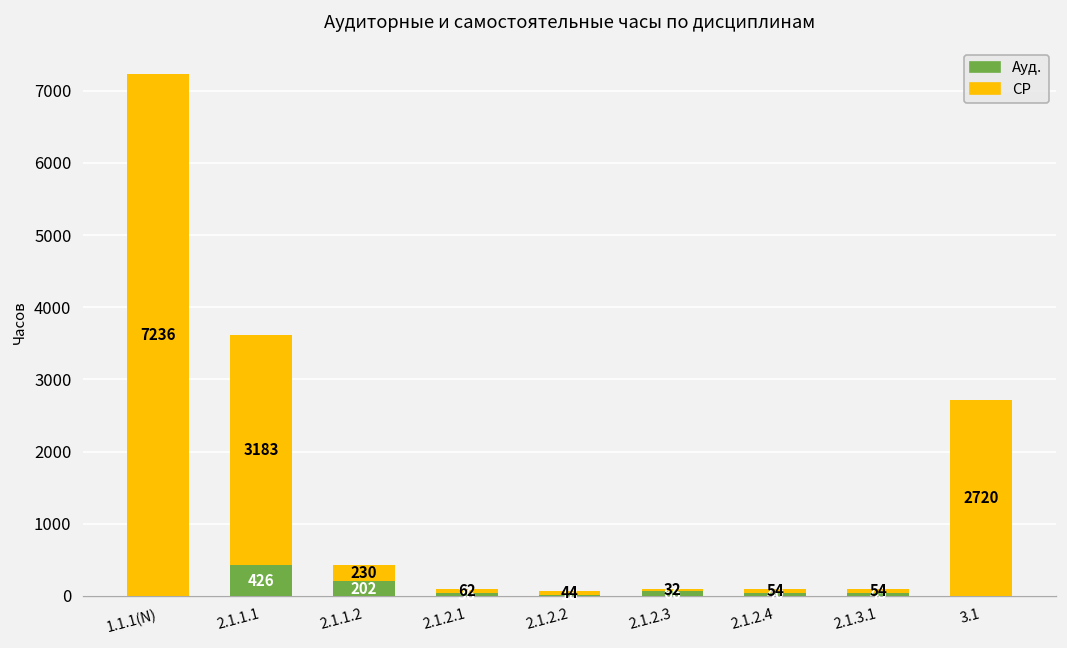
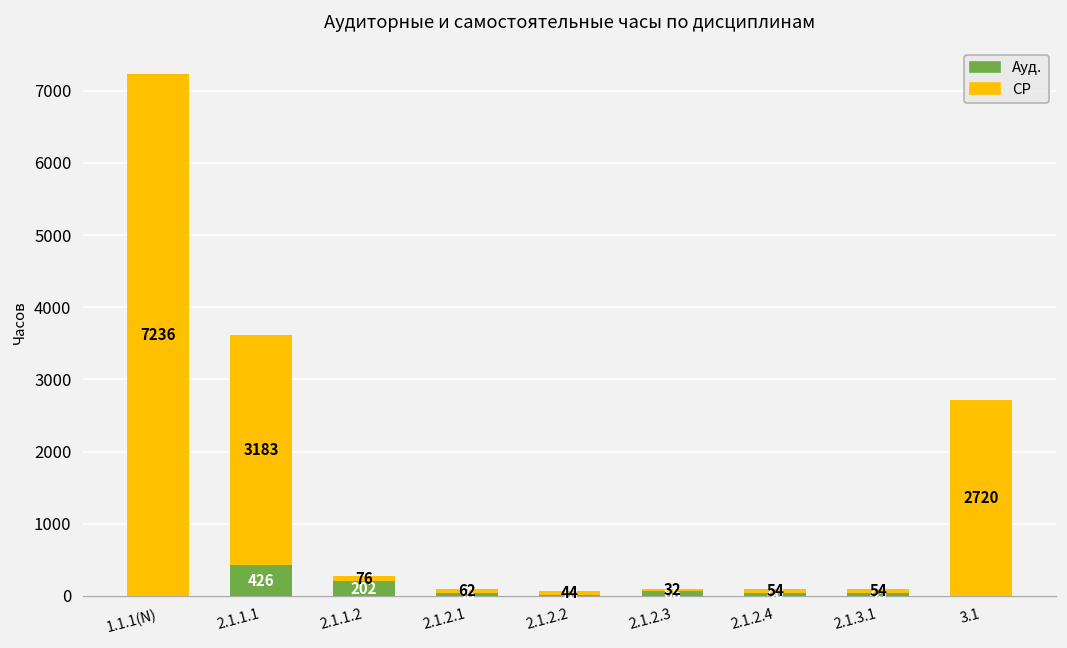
  {
    "Ауд.": {
      "2.1.1.1": 426,
      "2.1.1.2": 202
    },
    "СР": {
      "1.1.1(N)": 7236,
      "2.1.1.1": 3183,
-     "2.1.1.2": 230,
+     "2.1.1.2": 76,
      "3.1": 2720
    }
  }
